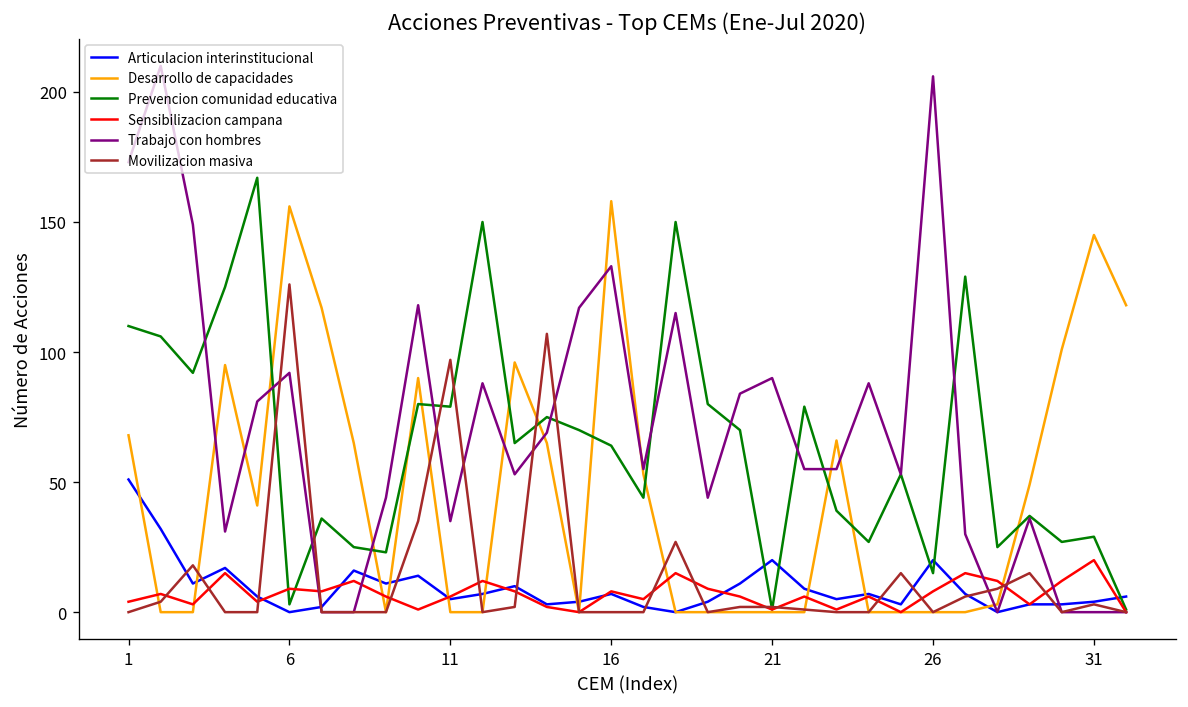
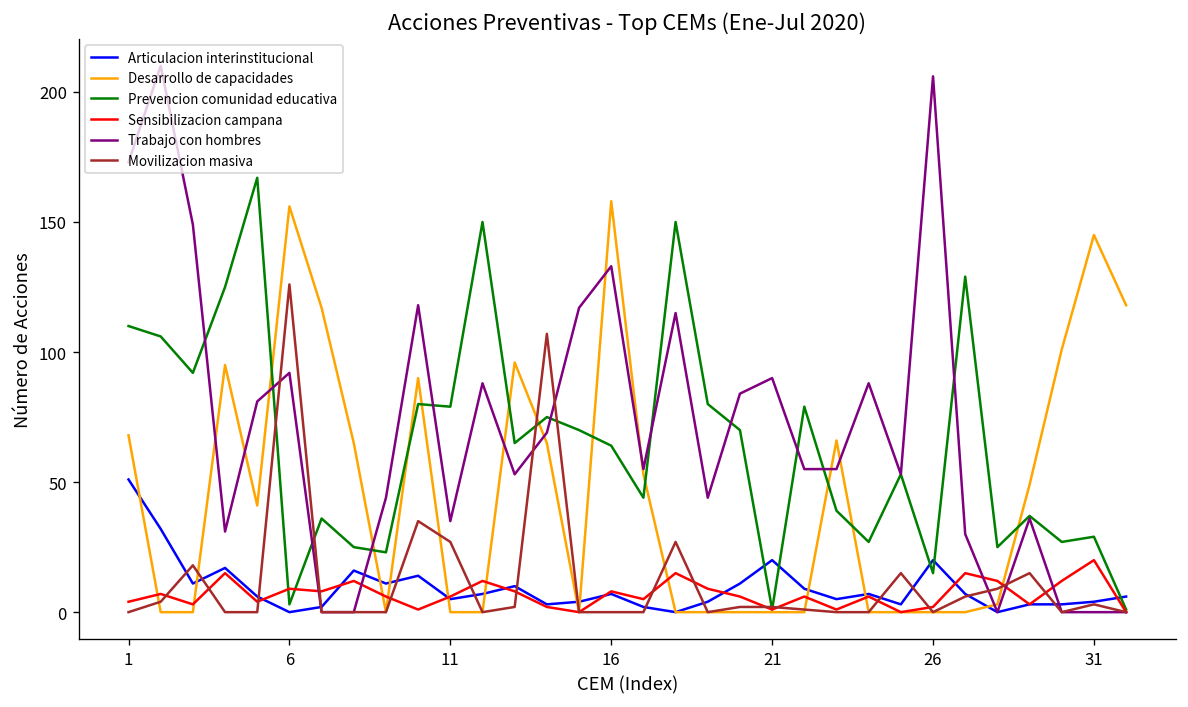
  {
    "Articulacion interinstitucional": {
      "1": 51,
      "6": 0,
      "21": 20,
      "26": 20
    },
    "Desarrollo de capacidades": {
      "1": 68,
      "6": 156,
      "11": 0,
      "16": 158,
      "31": 145
    },
    "Prevencion comunidad educativa": {
      "1": 110,
      "6": 3,
      "11": 79,
      "16": 64,
      "26": 15,
      "31": 29
    },
    "Sensibilizacion campana": {
      "1": 4,
      "6": 9,
-     "26": 8,
+     "26": 2,
      "31": 20
    },
    "Trabajo con hombres": {
      "1": 173,
      "6": 92,
      "11": 35,
      "16": 133,
      "21": 90,
      "26": 206,
      "31": 0
    },
    "Movilizacion masiva": {
      "1": 0,
      "6": 126,
-     "11": 97,
+     "11": 27,
      "16": 0
    }
  }
